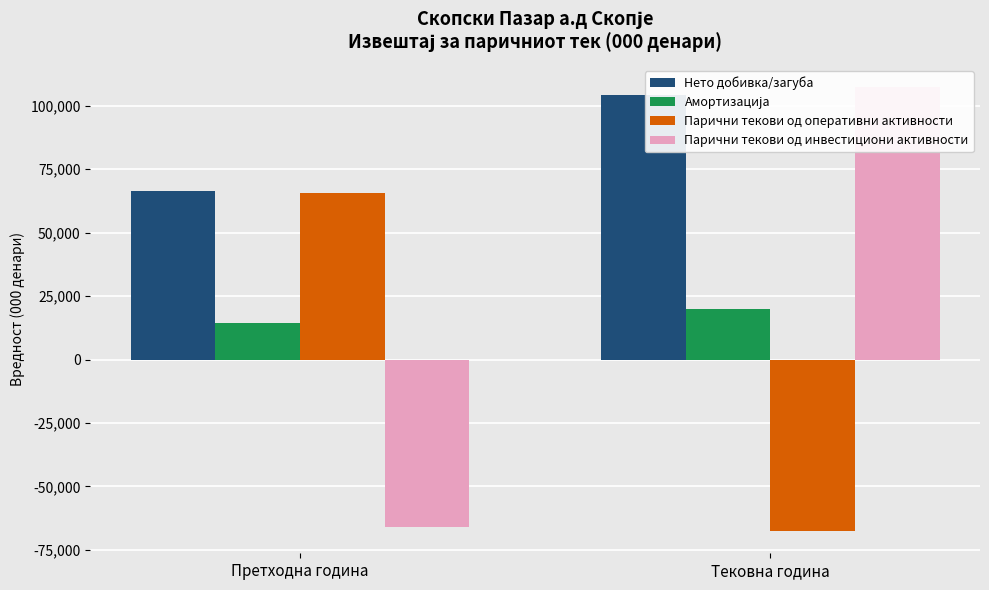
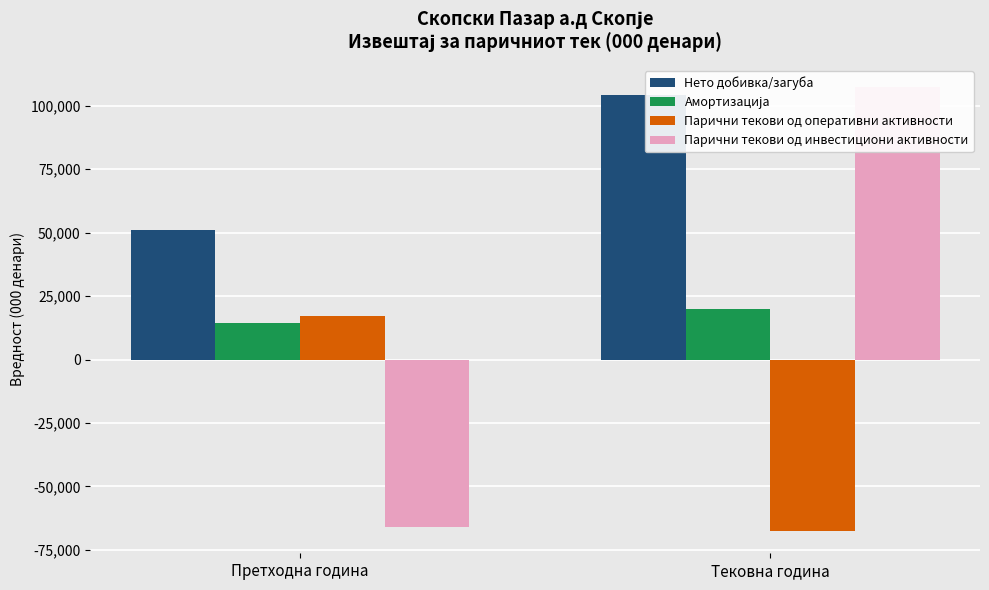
  {
    "Нето добивка/загуба": {
-     "Претходна година": "67,000",
+     "Претходна година": "51,000",
      "Тековна година": "104,000"
    },
    "Амортизација": {
      "Претходна година": "14,000",
      "Тековна година": "20,000"
    },
    "Парични текови од оперативни активности": {
-     "Претходна година": "66,000",
+     "Претходна година": "17,000",
      "Тековна година": "-68,000"
    },
    "Парични текови од инвестициони активности": {
      "Претходна година": "-66,000"
    }
  }
